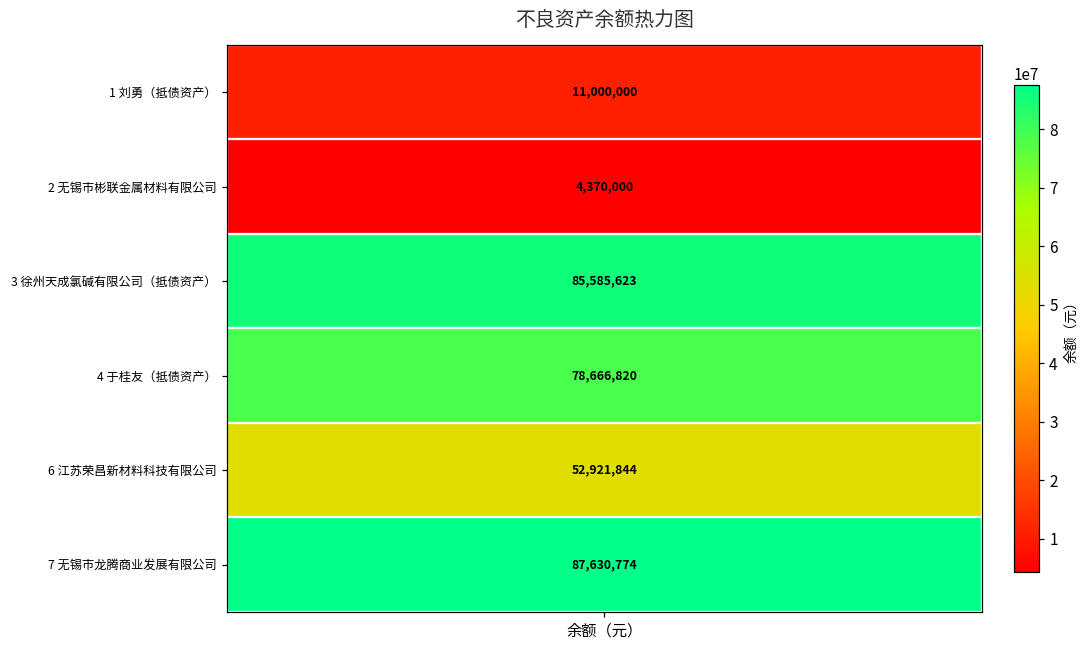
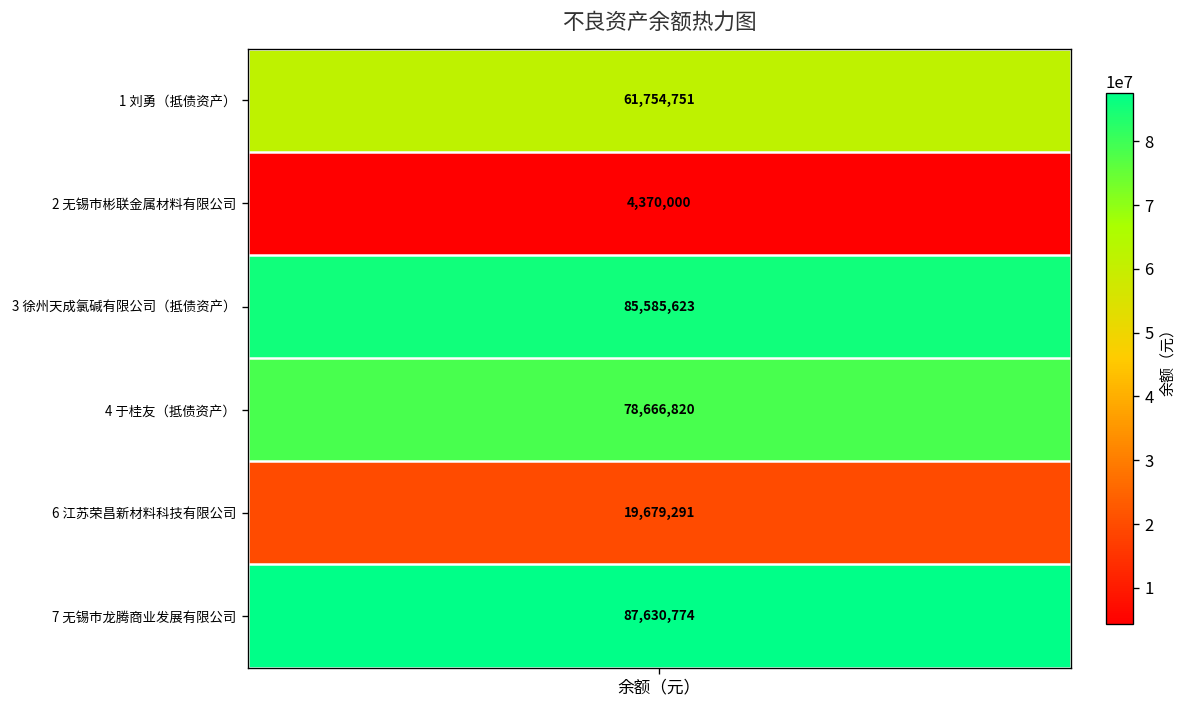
  {
    "1 刘勇（抵债资产）": {
-     "余额（元）": "11,000,000"
+     "余额（元）": "61,754,751"
    },
    "2 无锡市彬联金属材料有限公司": {
      "余额（元）": "4,370,000"
    },
    "3 徐州天成氯碱有限公司（抵债资产）": {
      "余额（元）": "85,585,623"
    },
    "4 于桂友（抵债资产）": {
      "余额（元）": "78,666,820"
    },
    "6 江苏荣昌新材料科技有限公司": {
-     "余额（元）": "52,921,844"
+     "余额（元）": "19,679,291"
    },
    "7 无锡市龙腾商业发展有限公司": {
      "余额（元）": "87,630,774"
    }
  }
